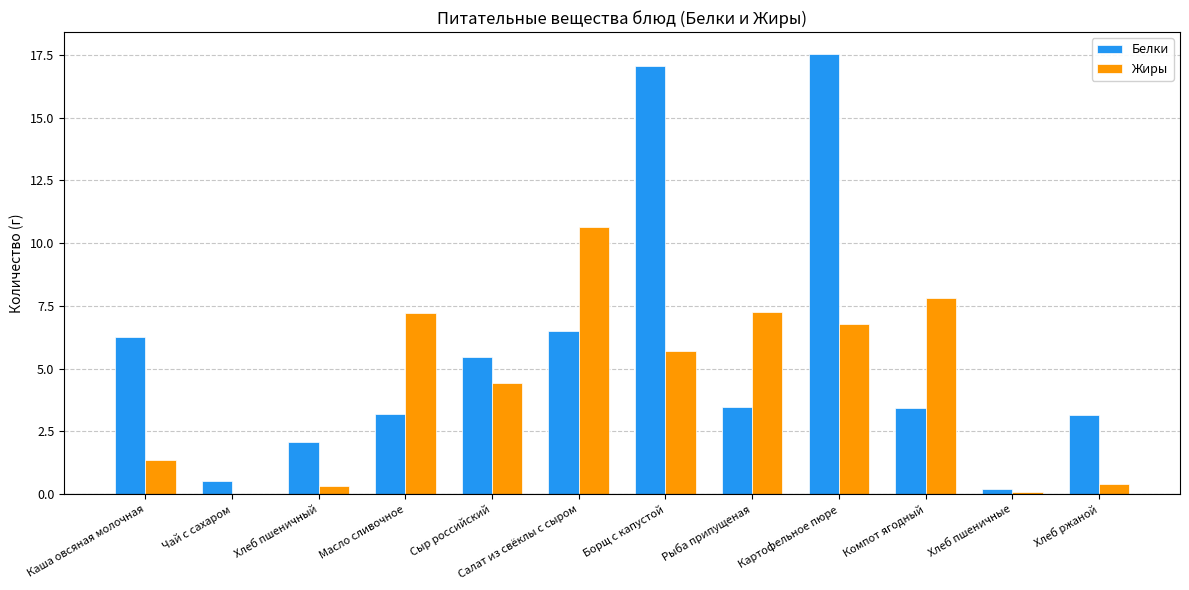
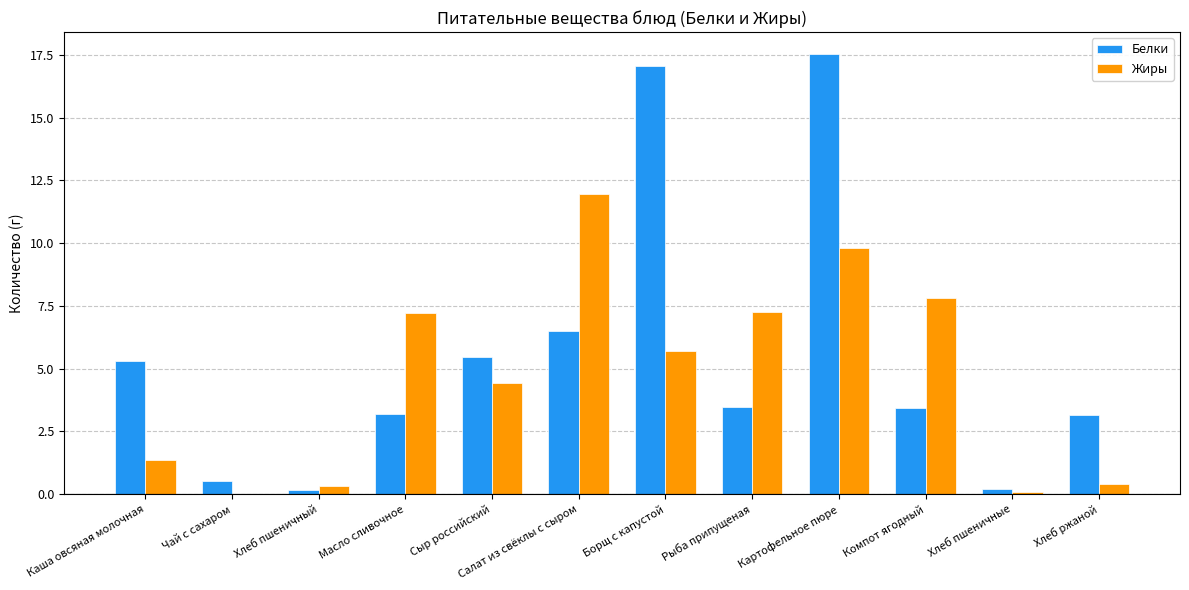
  {
    "Белки": {
-     "Каша овсяная молочная": 6.3,
+     "Каша овсяная молочная": 5.3,
      "Чай с сахаром": 0.5,
-     "Хлеб пшеничный": 2.1,
+     "Хлеб пшеничный": 0.2,
      "Масло сливочное": 3.2,
      "Сыр российский": 5.5,
      "Салат из свёклы с сыром": 6.5,
      "Борщ с капустой": 17.1,
      "Рыба припущеная": 3.5,
      "Картофельное пюре": 17.5,
      "Компот ягодный": 3.4,
      "Хлеб пшеничные": 0.2,
      "Хлеб ржаной": 3.2
    },
    "Жиры": {
      "Каша овсяная молочная": 1.4,
      "Чай с сахаром": 0.0,
      "Хлеб пшеничный": 0.3,
      "Масло сливочное": 7.2,
      "Сыр российский": 4.4,
-     "Салат из свёклы с сыром": 10.7,
+     "Салат из свёклы с сыром": 12.0,
      "Борщ с капустой": 5.7,
      "Рыба припущеная": 7.3,
-     "Картофельное пюре": 6.8,
+     "Картофельное пюре": 9.8,
      "Компот ягодный": 7.8,
      "Хлеб ржаной": 0.4
    }
  }
